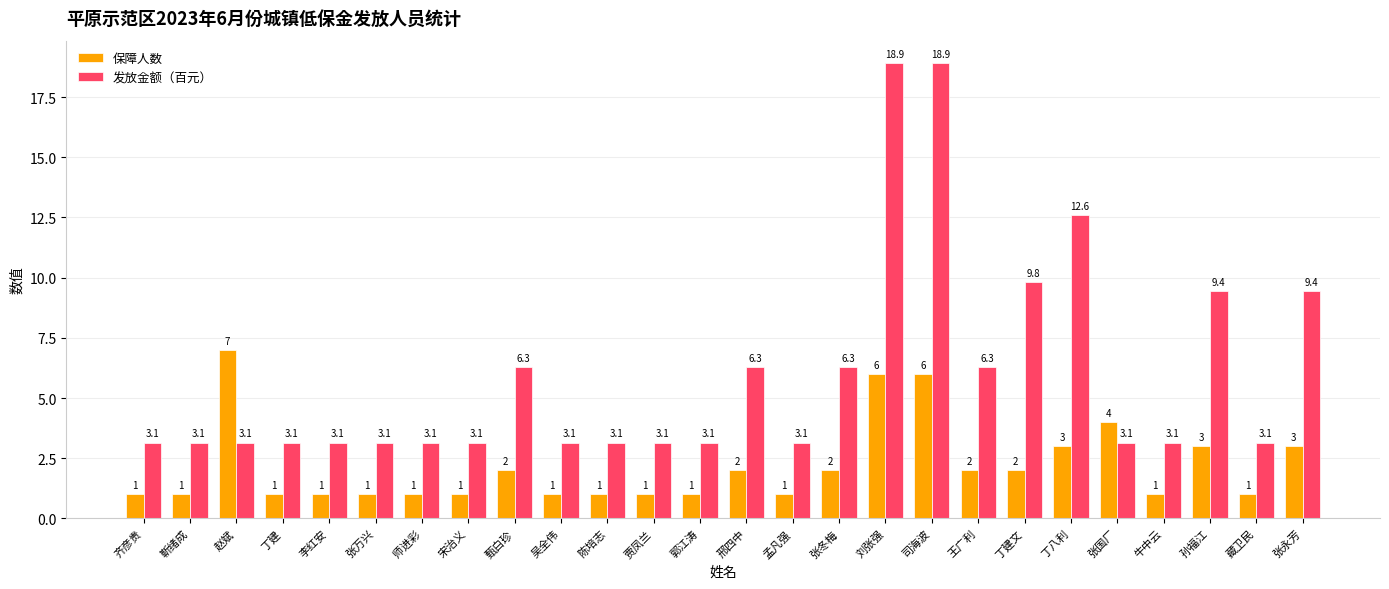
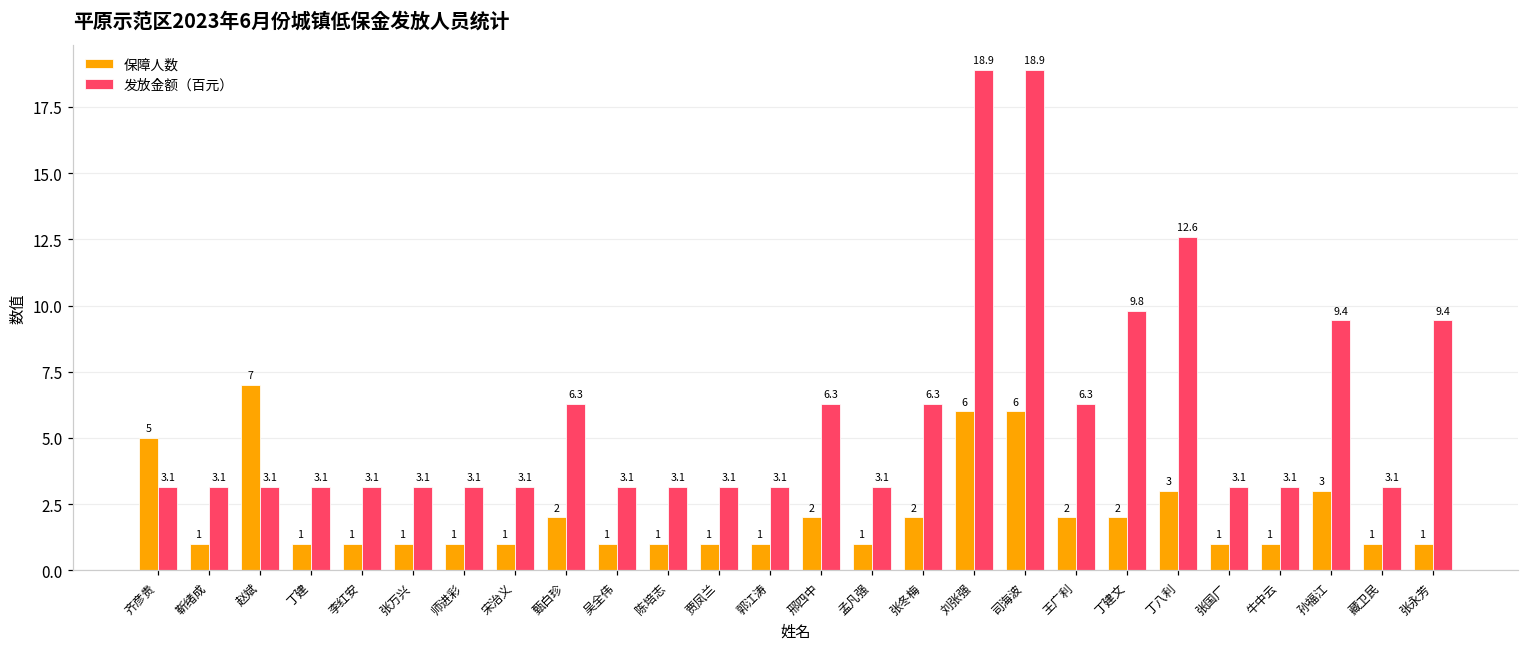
  {
    "保障人数": {
-     "齐彦贵": 1,
+     "齐彦贵": 5,
      "靳绪成": 1,
      "赵斌": 7,
      "丁建": 1,
      "李红安": 1,
      "张万兴": 1,
      "师进彩": 1,
      "宋治义": 1,
      "甄白珍": 2,
      "吴全伟": 1,
      "陈培志": 1,
      "贾凤兰": 1,
      "郭江涛": 1,
      "邢四中": 2,
      "孟凡强": 1,
      "张冬梅": 2,
      "刘张强": 6,
      "司海波": 6,
      "王广利": 2,
      "丁建文": 2,
      "丁八利": 3,
-     "张国厂": 4,
+     "张国厂": 1,
      "牛中云": 1,
      "孙福江": 3,
      "藏卫民": 1,
-     "张永芳": 3
+     "张永芳": 1
    },
    "发放金额（百元）": {
      "齐彦贵": 3.1,
      "靳绪成": 3.1,
      "赵斌": 3.1,
      "丁建": 3.1,
      "李红安": 3.1,
      "张万兴": 3.1,
      "师进彩": 3.1,
      "宋治义": 3.1,
      "甄白珍": 6.3,
      "吴全伟": 3.1,
      "陈培志": 3.1,
      "贾凤兰": 3.1,
      "郭江涛": 3.1,
      "邢四中": 6.3,
      "孟凡强": 3.1,
      "张冬梅": 6.3,
      "刘张强": 18.9,
      "司海波": 18.9,
      "王广利": 6.3,
      "丁建文": 9.8,
      "丁八利": 12.6,
      "张国厂": 3.1,
      "牛中云": 3.1,
      "孙福江": 9.4,
      "藏卫民": 3.1,
      "张永芳": 9.4
    }
  }
